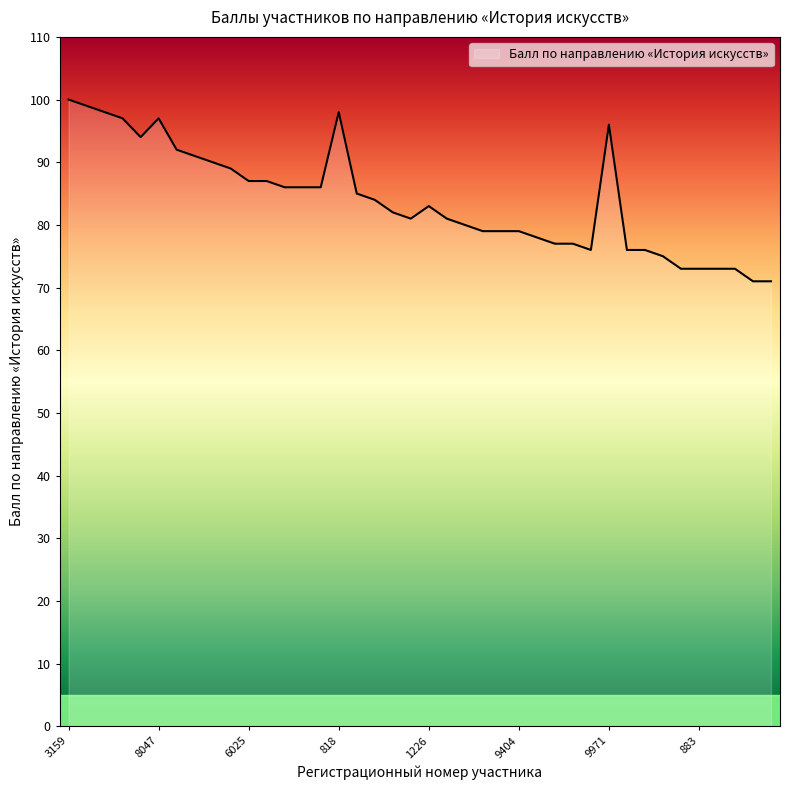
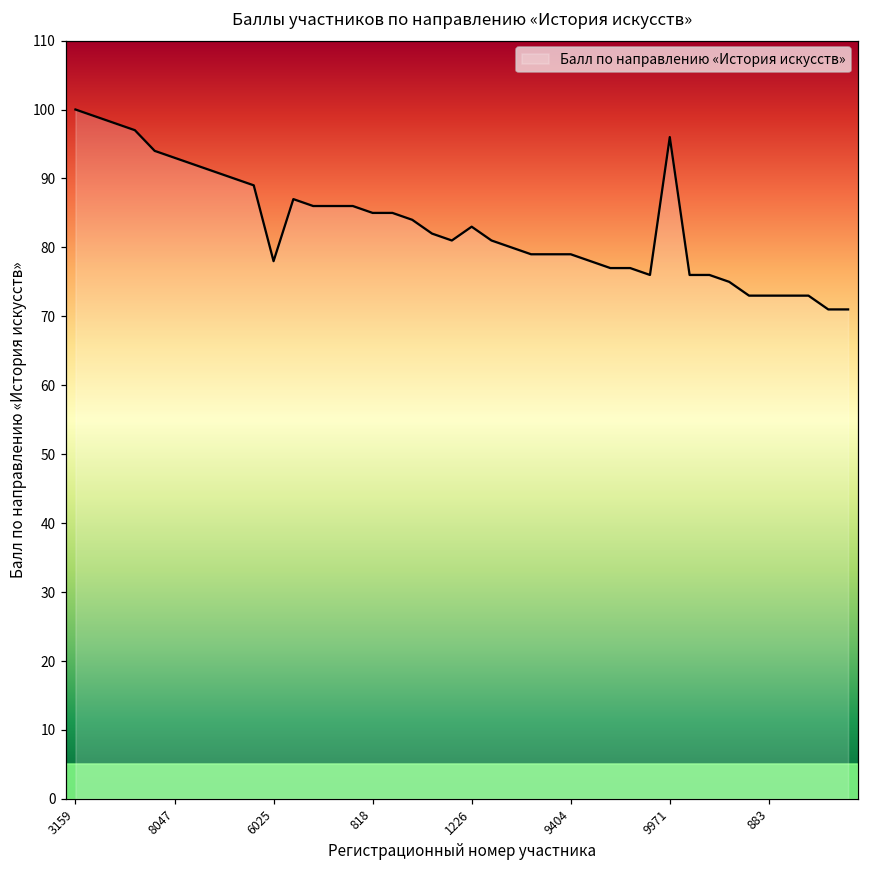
  {
    "3159": 100,
-   "8047": 97,
-   "6025": 87,
-   "818": 98,
+   "8047": 93,
+   "6025": 78,
+   "818": 85,
    "1226": 83,
    "9404": 79,
    "9971": 96,
    "883": 73
  }
